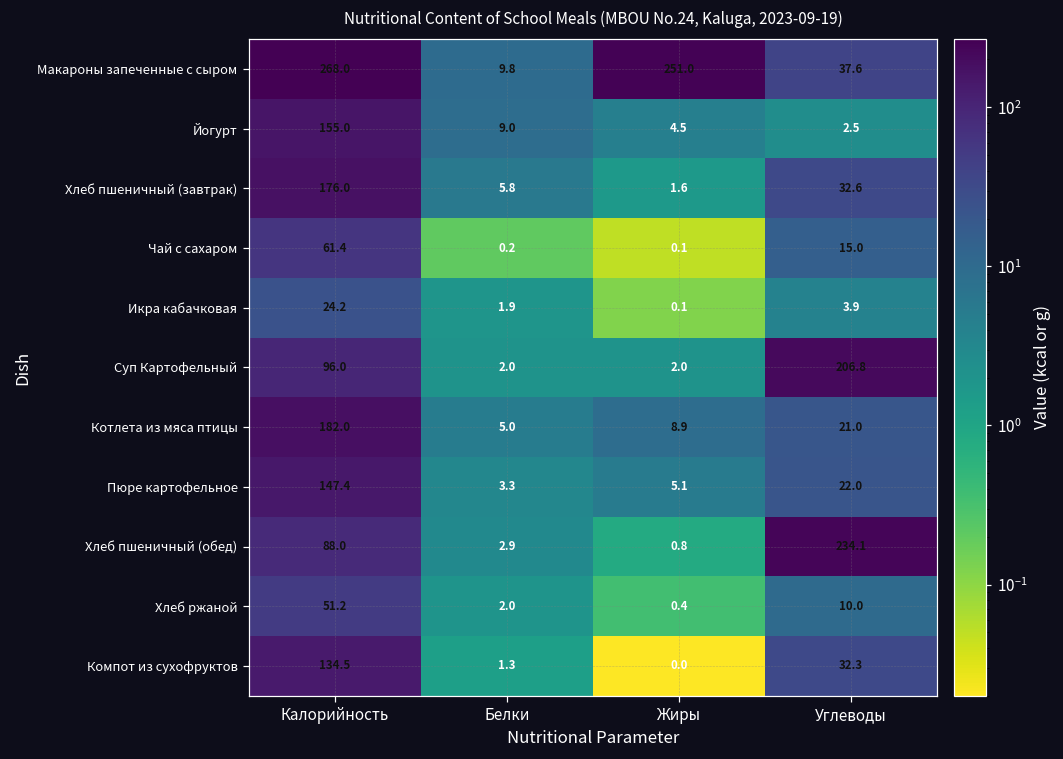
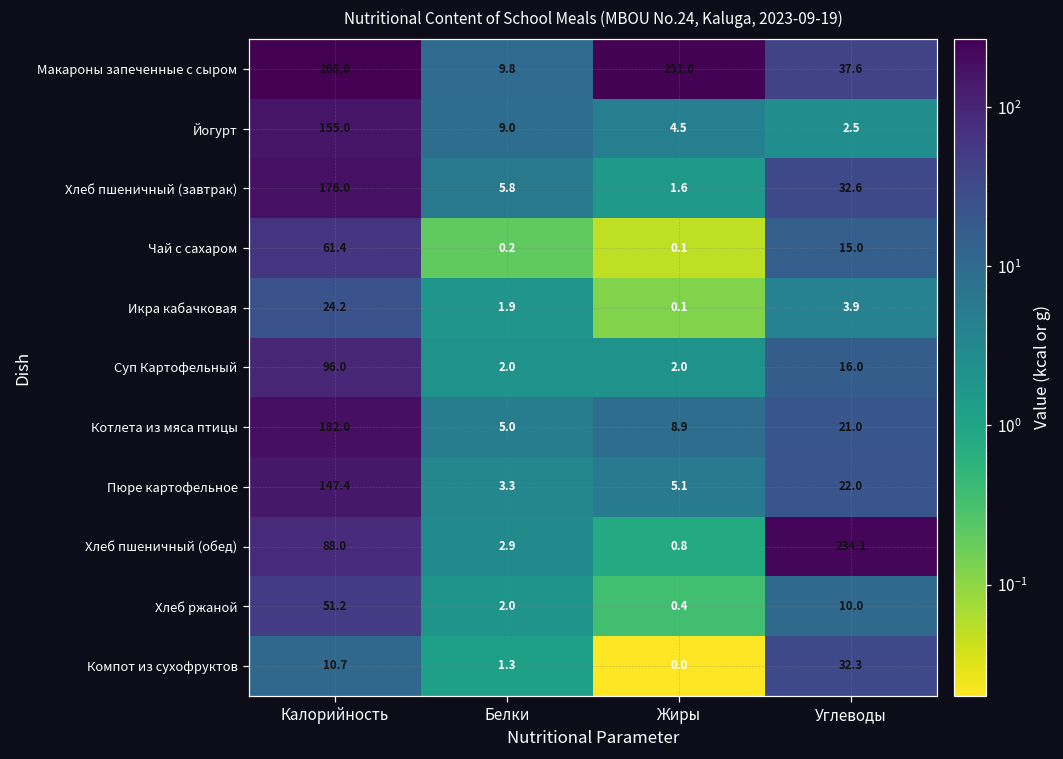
  {
    "Макароны запеченные с сыром": {
      "Калорийность": 268.0,
      "Белки": 9.8,
      "Жиры": 251.0,
      "Углеводы": 37.6
    },
    "Йогурт": {
      "Калорийность": 155.0,
      "Белки": 9.0,
      "Жиры": 4.5,
      "Углеводы": 2.5
    },
    "Хлеб пшеничный (завтрак)": {
      "Калорийность": 176.0,
      "Белки": 5.8,
      "Жиры": 1.6,
      "Углеводы": 32.6
    },
    "Чай с сахаром": {
      "Калорийность": 61.4,
      "Белки": 0.2,
      "Жиры": 0.1,
      "Углеводы": 15.0
    },
    "Икра кабачковая": {
      "Калорийность": 24.2,
      "Белки": 1.9,
      "Жиры": 0.1,
      "Углеводы": 3.9
    },
    "Суп Картофельный": {
      "Калорийность": 96.0,
      "Белки": 2.0,
      "Жиры": 2.0,
-     "Углеводы": 206.8
+     "Углеводы": 16.0
    },
    "Котлета из мяса птицы": {
      "Калорийность": 182.0,
      "Белки": 5.0,
      "Жиры": 8.9,
      "Углеводы": 21.0
    },
    "Пюре картофельное": {
      "Калорийность": 147.4,
      "Белки": 3.3,
      "Жиры": 5.1,
      "Углеводы": 22.0
    },
    "Хлеб пшеничный (обед)": {
      "Калорийность": 88.0,
      "Белки": 2.9,
      "Жиры": 0.8,
      "Углеводы": 234.1
    },
    "Хлеб ржаной": {
      "Калорийность": 51.2,
      "Белки": 2.0,
      "Жиры": 0.4,
      "Углеводы": 10.0
    },
    "Компот из сухофруктов": {
-     "Калорийность": 134.5,
+     "Калорийность": 10.7,
      "Белки": 1.3,
      "Жиры": 0.0,
      "Углеводы": 32.3
    }
  }
